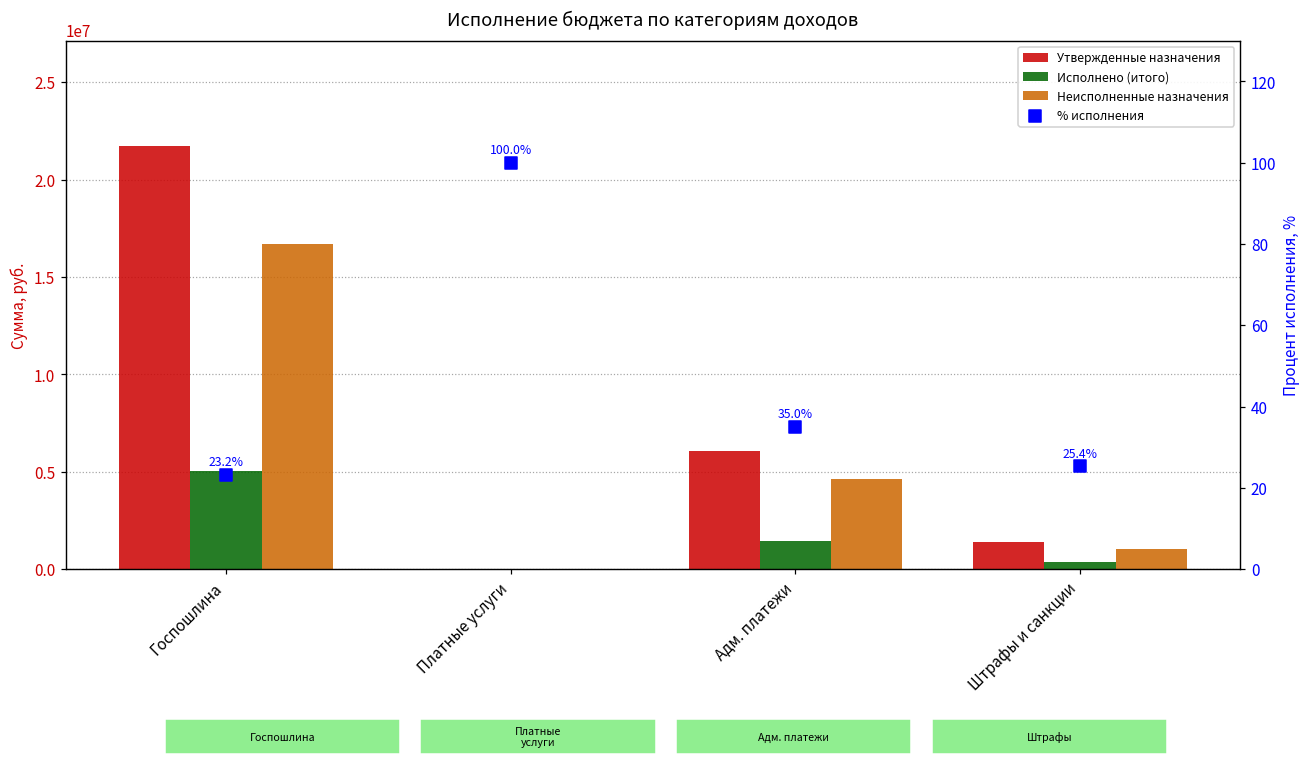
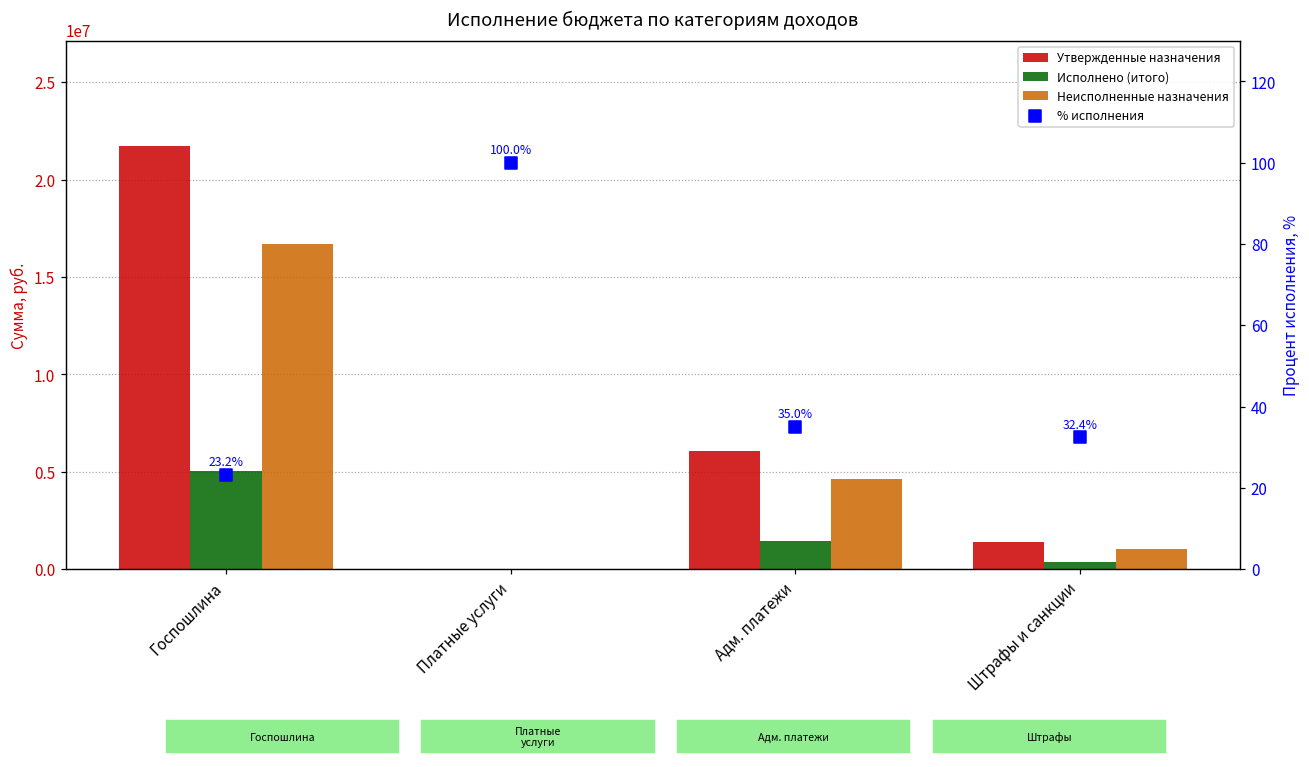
  {
    "% исполнения": {
-     "Штрафы и санкции": "25.4%"
+     "Штрафы и санкции": "32.4%"
    }
  }
